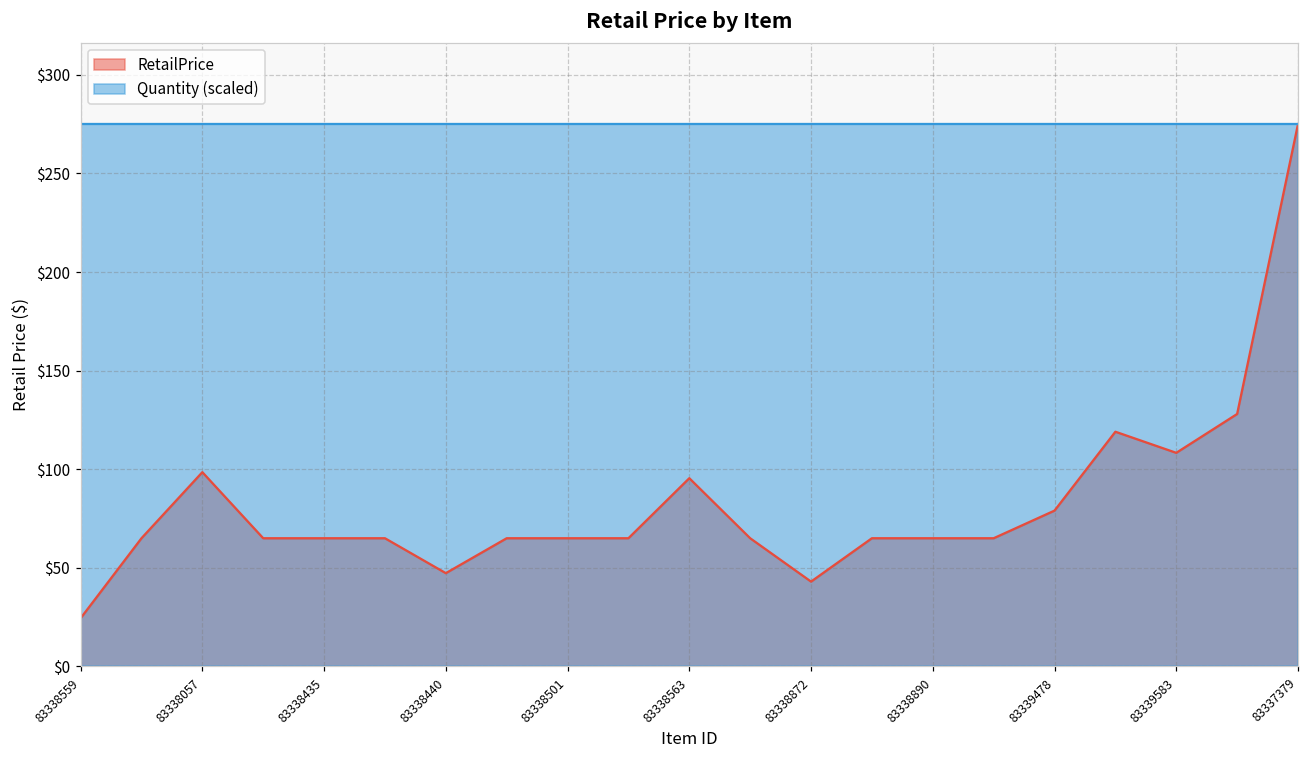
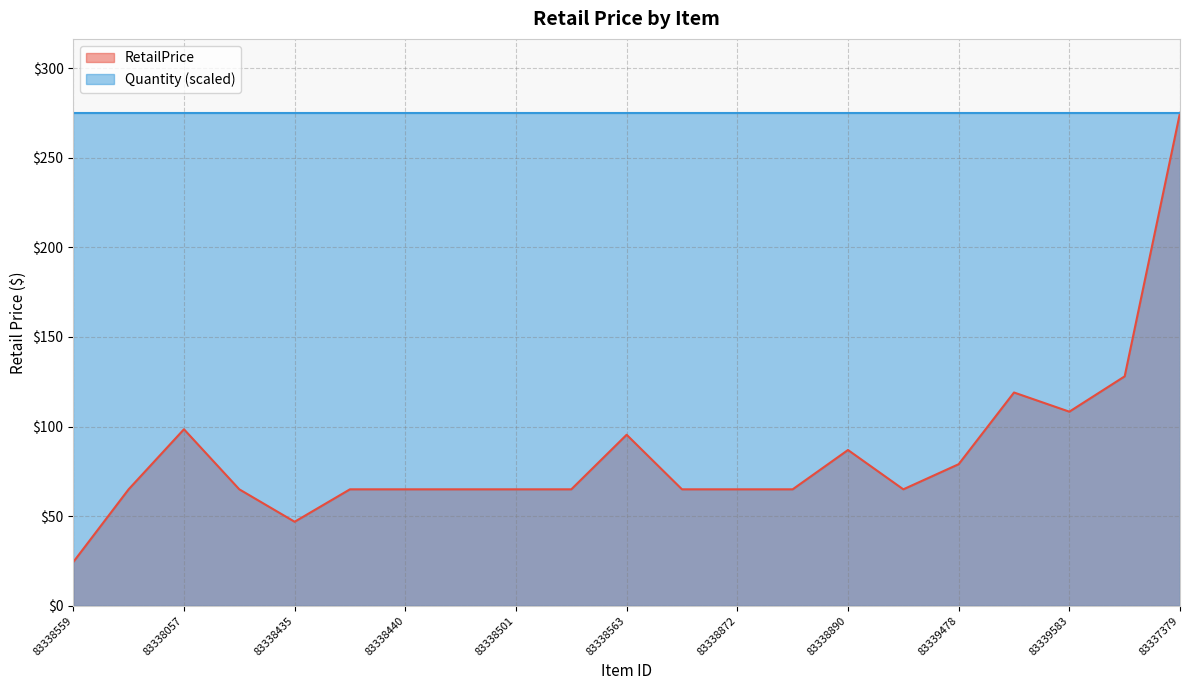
  {
    "RetailPrice": {
      "83338559": "$24",
      "83338057": "$98",
-     "83338435": "$65",
-     "83338440": "$47",
+     "83338435": "$47",
+     "83338440": "$65",
      "83338501": "$65",
      "83338563": "$95",
-     "83338872": "$43",
-     "83338890": "$65",
+     "83338872": "$65",
+     "83338890": "$87",
      "83339478": "$79",
      "83339583": "$108"
    },
    "Quantity (scaled)": {
      "83338559": "$275",
      "83338057": "$275",
      "83338435": "$275",
      "83338440": "$275",
      "83338501": "$275",
      "83338563": "$275",
      "83338872": "$275",
      "83338890": "$275",
      "83339478": "$275",
      "83339583": "$275"
    }
  }
